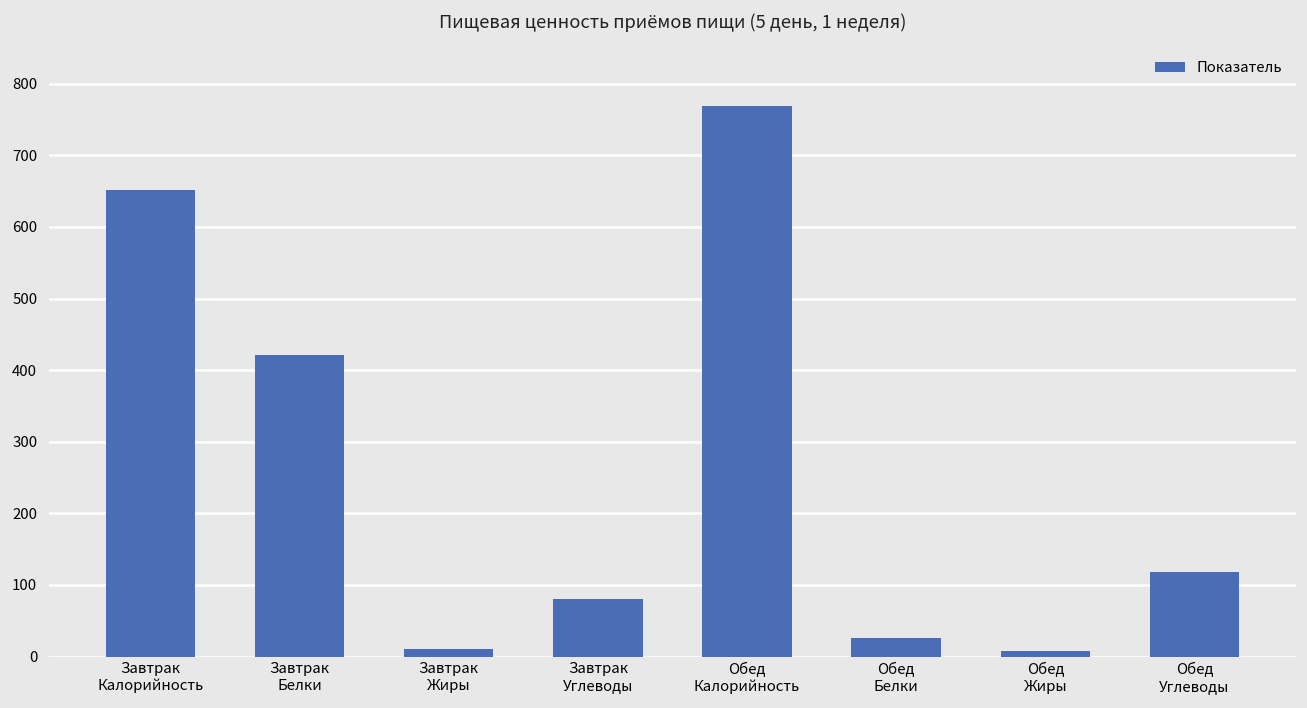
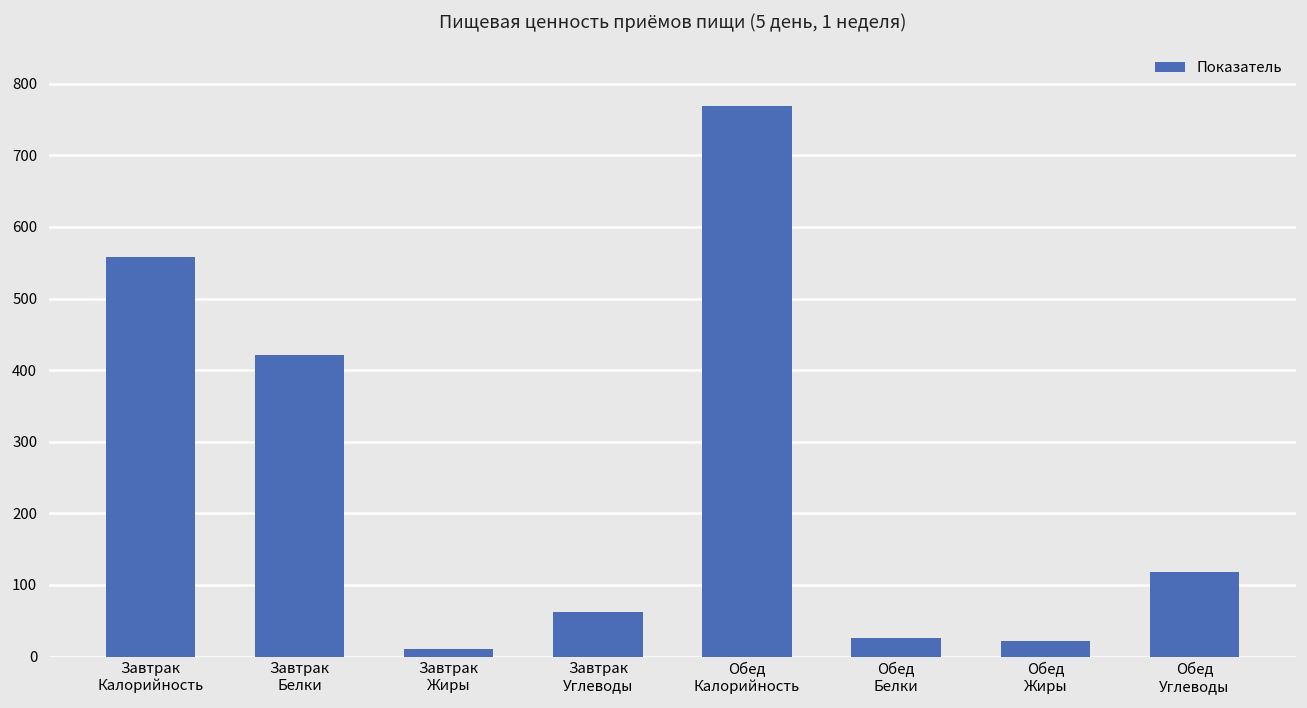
  {
-   "Завтрак Калорийность": 650,
+   "Завтрак Калорийность": 560,
    "Завтрак Белки": 420,
    "Завтрак Жиры": 10,
-   "Завтрак Углеводы": 80,
+   "Завтрак Углеводы": 60,
    "Обед Калорийность": 770,
    "Обед Белки": 30,
-   "Обед Жиры": 10,
+   "Обед Жиры": 20,
    "Обед Углеводы": 120
  }
